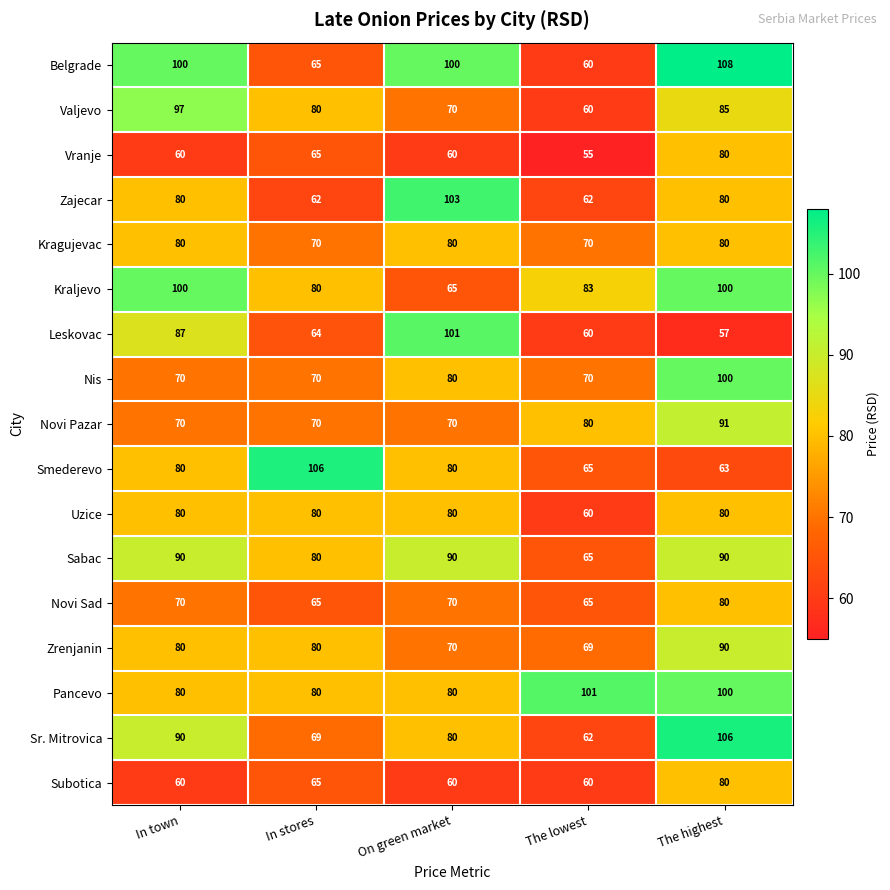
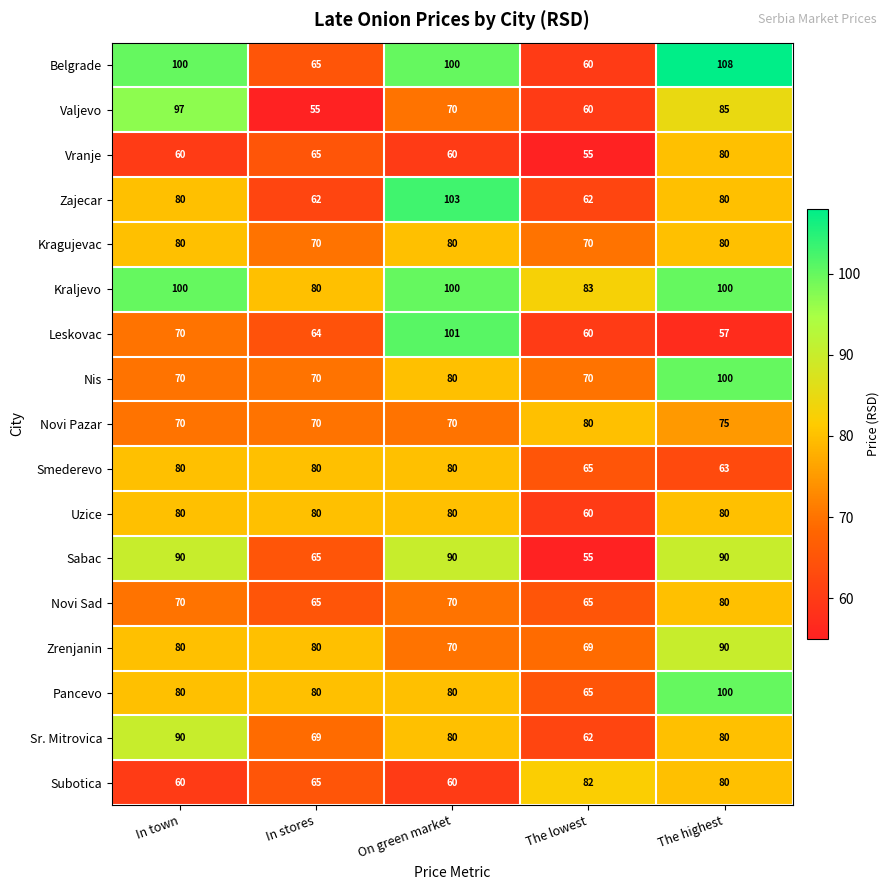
  {
    "Belgrade": {
      "In town": 100,
      "In stores": 65,
      "On green market": 100,
      "The lowest": 60,
      "The highest": 108
    },
    "Valjevo": {
      "In town": 97,
-     "In stores": 80,
+     "In stores": 55,
      "On green market": 70,
      "The lowest": 60,
      "The highest": 85
    },
    "Vranje": {
      "In town": 60,
      "In stores": 65,
      "On green market": 60,
      "The lowest": 55,
      "The highest": 80
    },
    "Zajecar": {
      "In town": 80,
      "In stores": 62,
      "On green market": 103,
      "The lowest": 62,
      "The highest": 80
    },
    "Kragujevac": {
      "In town": 80,
      "In stores": 70,
      "On green market": 80,
      "The lowest": 70,
      "The highest": 80
    },
    "Kraljevo": {
      "In town": 100,
      "In stores": 80,
-     "On green market": 65,
+     "On green market": 100,
      "The lowest": 83,
      "The highest": 100
    },
    "Leskovac": {
-     "In town": 87,
+     "In town": 70,
      "In stores": 64,
      "On green market": 101,
      "The lowest": 60,
      "The highest": 57
    },
    "Nis": {
      "In town": 70,
      "In stores": 70,
      "On green market": 80,
      "The lowest": 70,
      "The highest": 100
    },
    "Novi Pazar": {
      "In town": 70,
      "In stores": 70,
      "On green market": 70,
      "The lowest": 80,
-     "The highest": 91
+     "The highest": 75
    },
    "Smederevo": {
      "In town": 80,
-     "In stores": 106,
+     "In stores": 80,
      "On green market": 80,
      "The lowest": 65,
      "The highest": 63
    },
    "Uzice": {
      "In town": 80,
      "In stores": 80,
      "On green market": 80,
      "The lowest": 60,
      "The highest": 80
    },
    "Sabac": {
      "In town": 90,
-     "In stores": 80,
+     "In stores": 65,
      "On green market": 90,
-     "The lowest": 65,
+     "The lowest": 55,
      "The highest": 90
    },
    "Novi Sad": {
      "In town": 70,
      "In stores": 65,
      "On green market": 70,
      "The lowest": 65,
      "The highest": 80
    },
    "Zrenjanin": {
      "In town": 80,
      "In stores": 80,
      "On green market": 70,
      "The lowest": 69,
      "The highest": 90
    },
    "Pancevo": {
      "In town": 80,
      "In stores": 80,
      "On green market": 80,
-     "The lowest": 101,
+     "The lowest": 65,
      "The highest": 100
    },
    "Sr. Mitrovica": {
      "In town": 90,
      "In stores": 69,
      "On green market": 80,
      "The lowest": 62,
-     "The highest": 106
+     "The highest": 80
    },
    "Subotica": {
      "In town": 60,
      "In stores": 65,
      "On green market": 60,
-     "The lowest": 60,
+     "The lowest": 82,
      "The highest": 80
    }
  }
